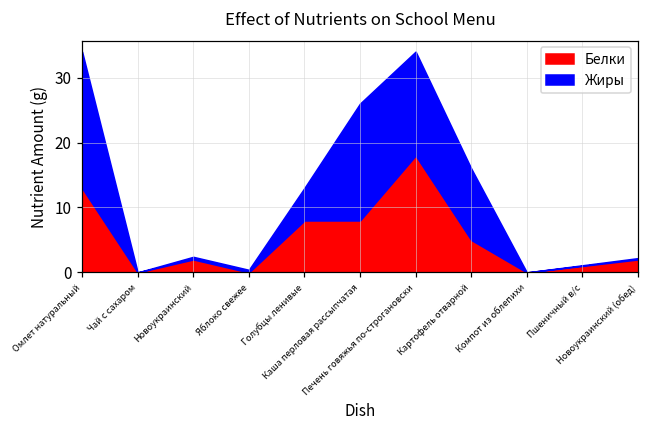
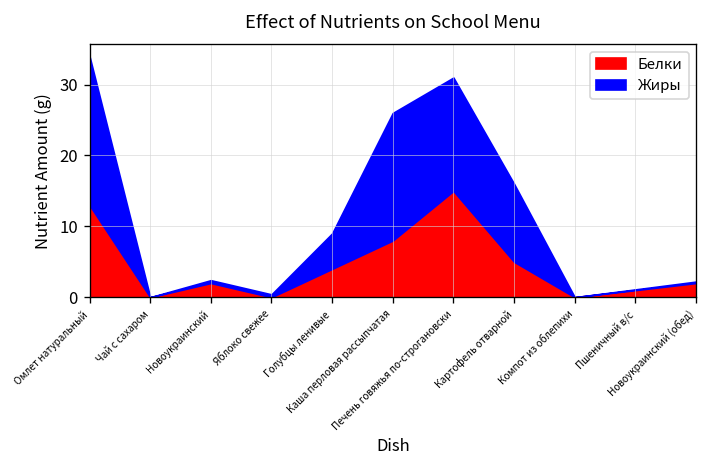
  {
    "Белки": {
-     "Голубцы ленивые": 8,
-     "Печень говяжья по-строгановски": 18
+     "Голубцы ленивые": 4,
+     "Печень говяжья по-строгановски": 15
    },
    "Жиры": {
      "Омлет натуральный": 21,
      "Голубцы ленивые": 5,
      "Каша перловая рассыпчатая": 18,
      "Печень говяжья по-строгановски": 16,
      "Картофель отварной": 11
    }
  }
